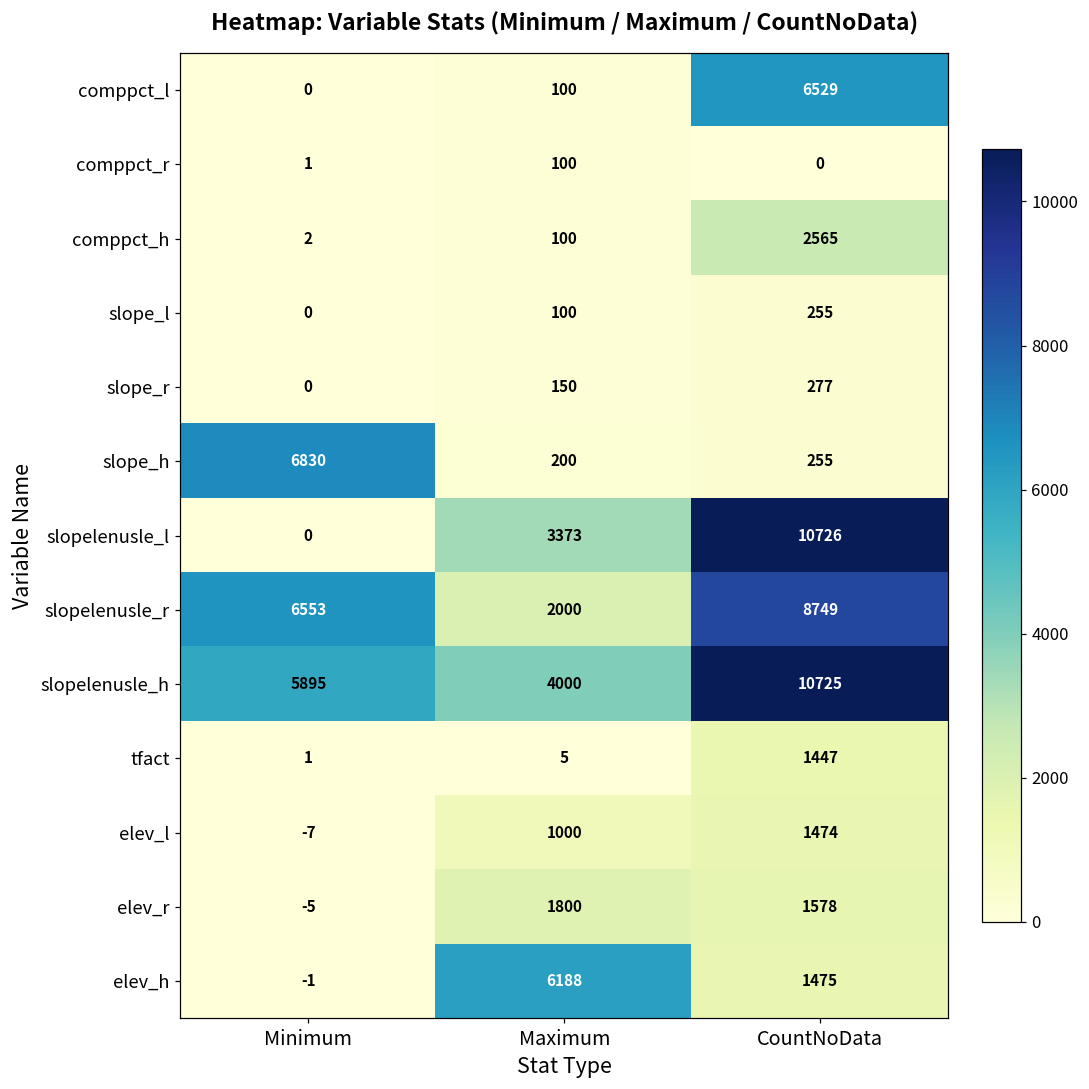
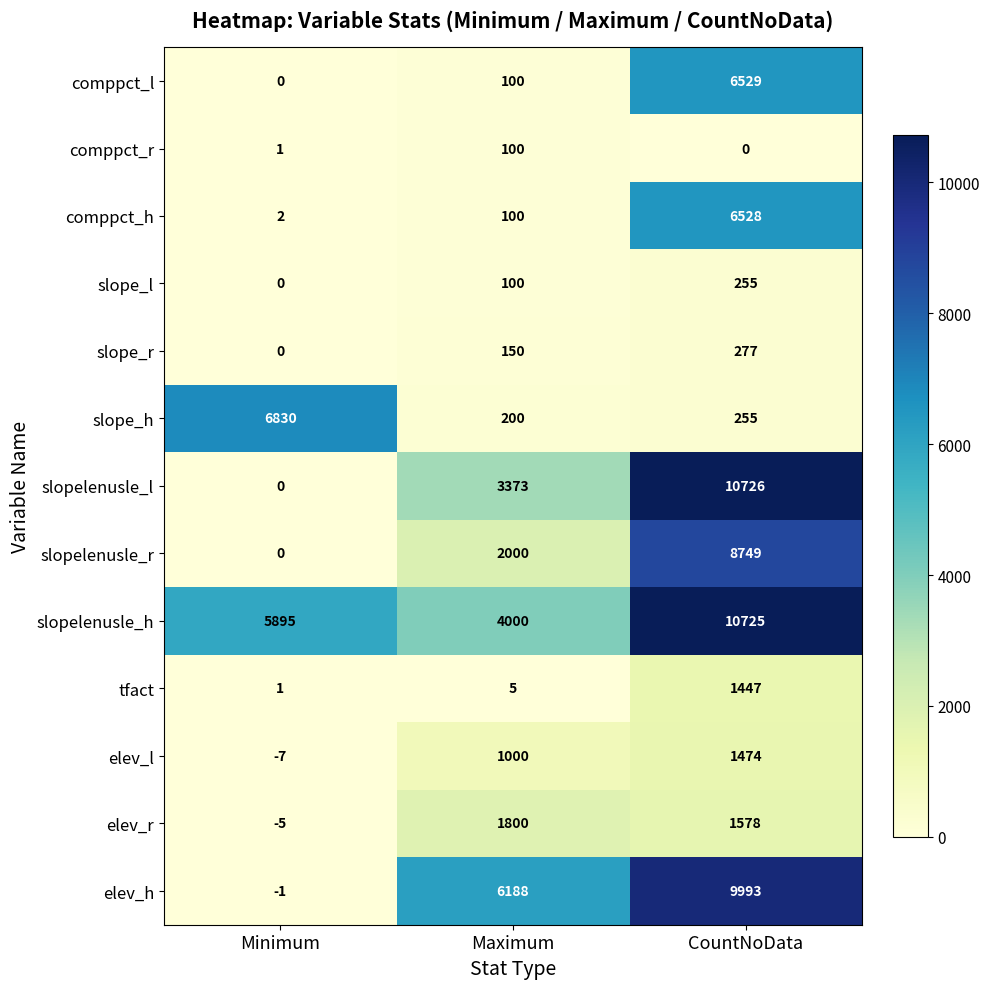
  {
    "comppct_l": {
      "Minimum": 0,
      "Maximum": 100,
      "CountNoData": 6529
    },
    "comppct_r": {
      "Minimum": 1,
      "Maximum": 100,
      "CountNoData": 0
    },
    "comppct_h": {
      "Minimum": 2,
      "Maximum": 100,
-     "CountNoData": 2565
+     "CountNoData": 6528
    },
    "slope_l": {
      "Minimum": 0,
      "Maximum": 100,
      "CountNoData": 255
    },
    "slope_r": {
      "Minimum": 0,
      "Maximum": 150,
      "CountNoData": 277
    },
    "slope_h": {
      "Minimum": 6830,
      "Maximum": 200,
      "CountNoData": 255
    },
    "slopelenusle_l": {
      "Minimum": 0,
      "Maximum": 3373,
      "CountNoData": 10726
    },
    "slopelenusle_r": {
-     "Minimum": 6553,
+     "Minimum": 0,
      "Maximum": 2000,
      "CountNoData": 8749
    },
    "slopelenusle_h": {
      "Minimum": 5895,
      "Maximum": 4000,
      "CountNoData": 10725
    },
    "tfact": {
      "Minimum": 1,
      "Maximum": 5,
      "CountNoData": 1447
    },
    "elev_l": {
      "Minimum": -7,
      "Maximum": 1000,
      "CountNoData": 1474
    },
    "elev_r": {
      "Minimum": -5,
      "Maximum": 1800,
      "CountNoData": 1578
    },
    "elev_h": {
      "Minimum": -1,
      "Maximum": 6188,
-     "CountNoData": 1475
+     "CountNoData": 9993
    }
  }
